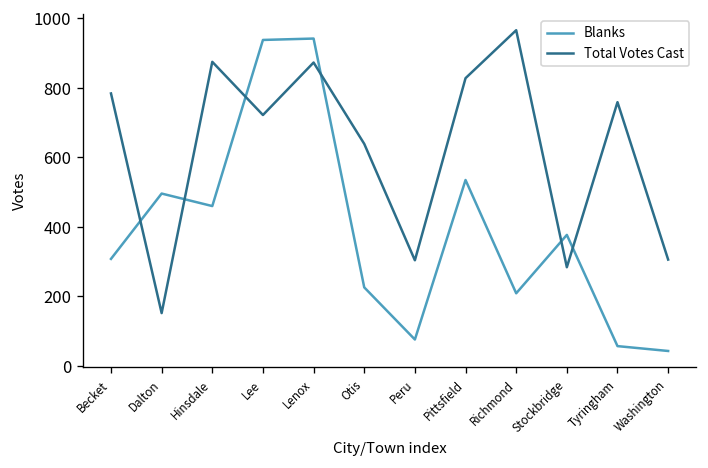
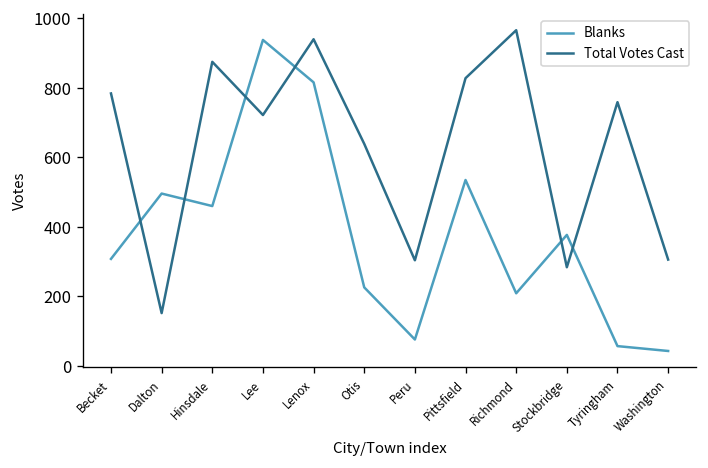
  {
    "Blanks": {
      "Becket": 310,
      "Dalton": 500,
      "Hinsdale": 460,
      "Lee": 940,
-     "Lenox": 940,
+     "Lenox": 820,
      "Otis": 230,
      "Peru": 80,
      "Pittsfield": 540,
      "Richmond": 210,
      "Stockbridge": 380,
      "Tyringham": 60,
      "Washington": 40
    },
    "Total Votes Cast": {
      "Becket": 780,
      "Dalton": 150,
      "Hinsdale": 880,
      "Lee": 720,
-     "Lenox": 870,
+     "Lenox": 940,
      "Otis": 640,
      "Peru": 300,
      "Pittsfield": 830,
      "Richmond": 970,
      "Stockbridge": 280,
      "Tyringham": 760,
      "Washington": 310
    }
  }
